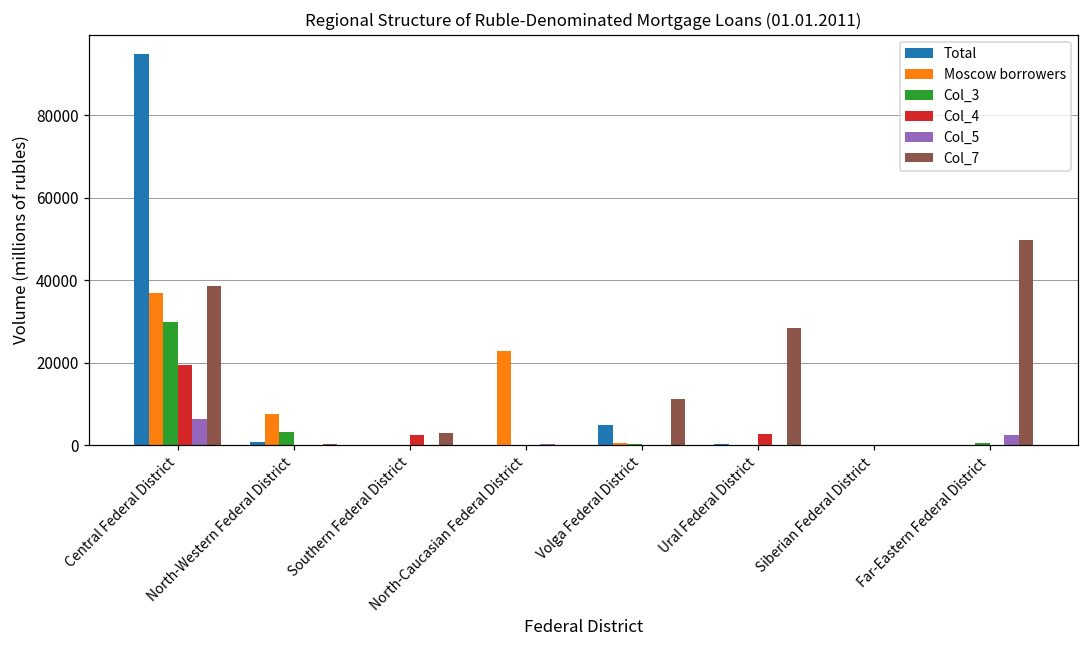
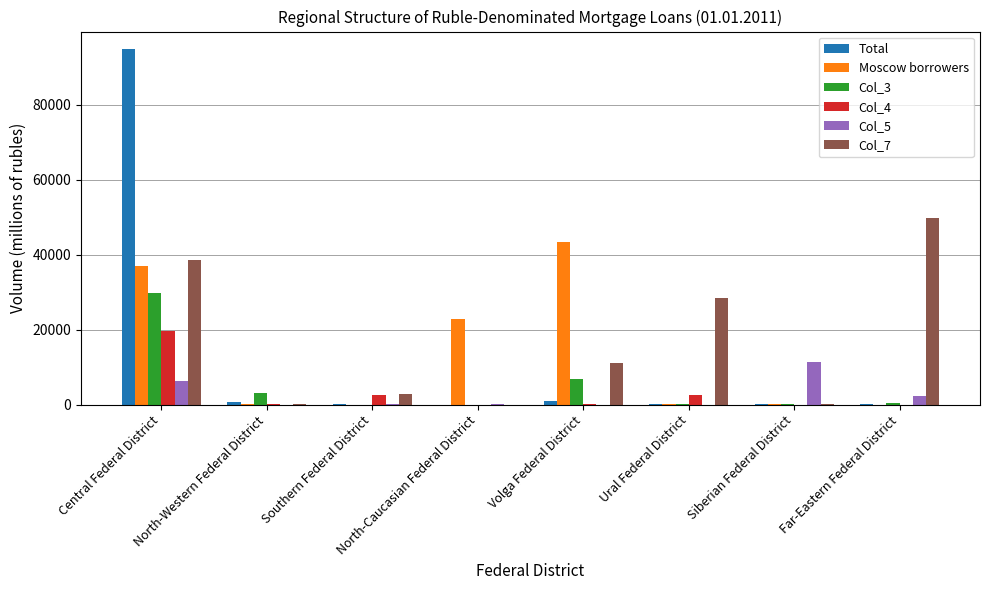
  {
    "Total": {
      "Central Federal District": 95000,
      "North-Caucasian Federal District": 0,
-     "Volga Federal District": 5000
+     "Volga Federal District": 1000
    },
    "Moscow borrowers": {
      "Central Federal District": 37000,
-     "North-Western Federal District": 8000,
+     "North-Western Federal District": 0,
      "North-Caucasian Federal District": 23000,
-     "Volga Federal District": 0
+     "Volga Federal District": 43000
    },
    "Col_3": {
      "Central Federal District": 30000,
      "North-Western Federal District": 3000,
      "Southern Federal District": 0,
      "North-Caucasian Federal District": 0,
-     "Volga Federal District": 0
+     "Volga Federal District": 7000
    },
    "Col_4": {
      "Central Federal District": 20000,
      "Southern Federal District": 2000,
      "North-Caucasian Federal District": 0,
      "Ural Federal District": 3000
    },
    "Col_5": {
      "Central Federal District": 6000,
-     "Siberian Federal District": 0,
+     "Siberian Federal District": 11000,
      "Far-Eastern Federal District": 2000
    },
    "Col_7": {
      "Central Federal District": 39000,
      "Southern Federal District": 3000,
      "North-Caucasian Federal District": 0,
      "Volga Federal District": 11000,
      "Ural Federal District": 28000,
      "Far-Eastern Federal District": 50000
    }
  }
